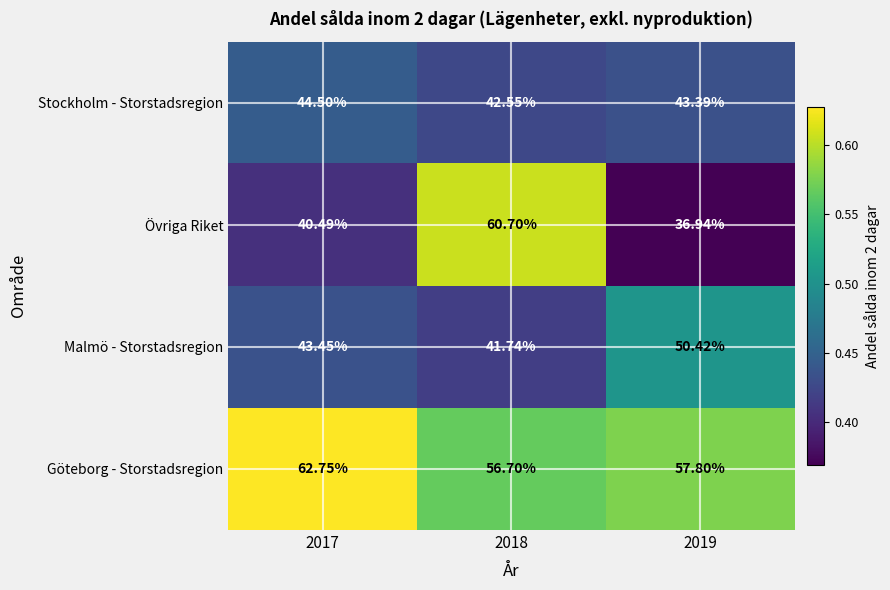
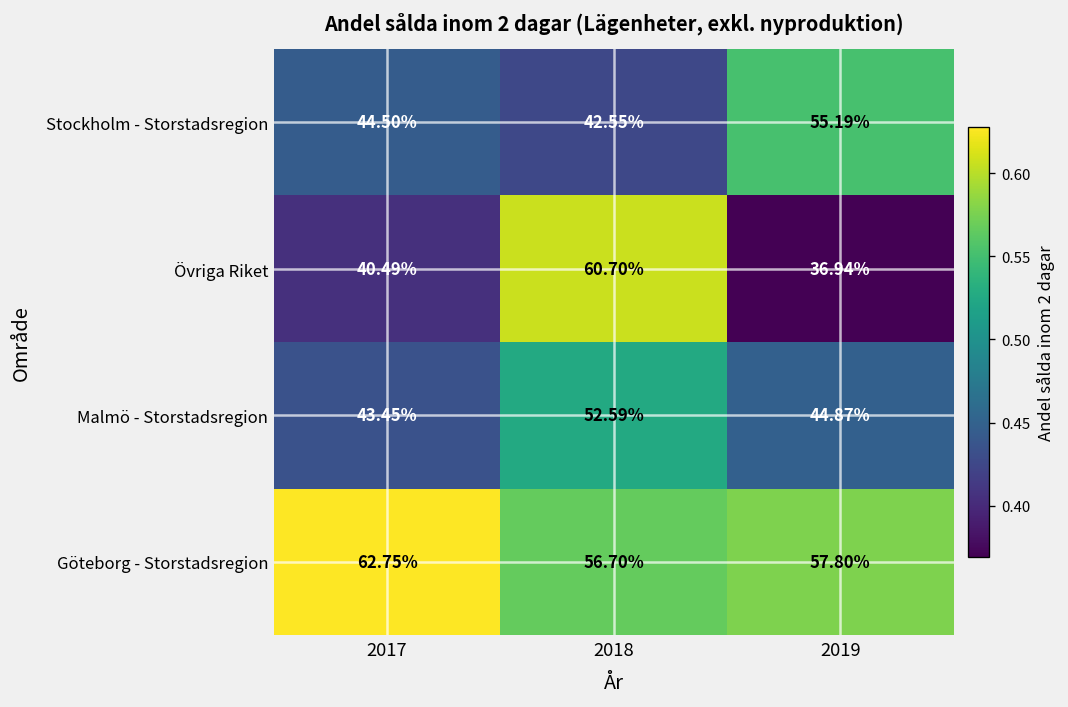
  {
    "Stockholm - Storstadsregion": {
      "2017": "44.50%",
      "2018": "42.55%",
-     "2019": "43.39%"
+     "2019": "55.19%"
    },
    "Övriga Riket": {
      "2017": "40.49%",
      "2018": "60.70%",
      "2019": "36.94%"
    },
    "Malmö - Storstadsregion": {
      "2017": "43.45%",
-     "2018": "41.74%",
-     "2019": "50.42%"
+     "2018": "52.59%",
+     "2019": "44.87%"
    },
    "Göteborg - Storstadsregion": {
      "2017": "62.75%",
      "2018": "56.70%",
      "2019": "57.80%"
    }
  }
